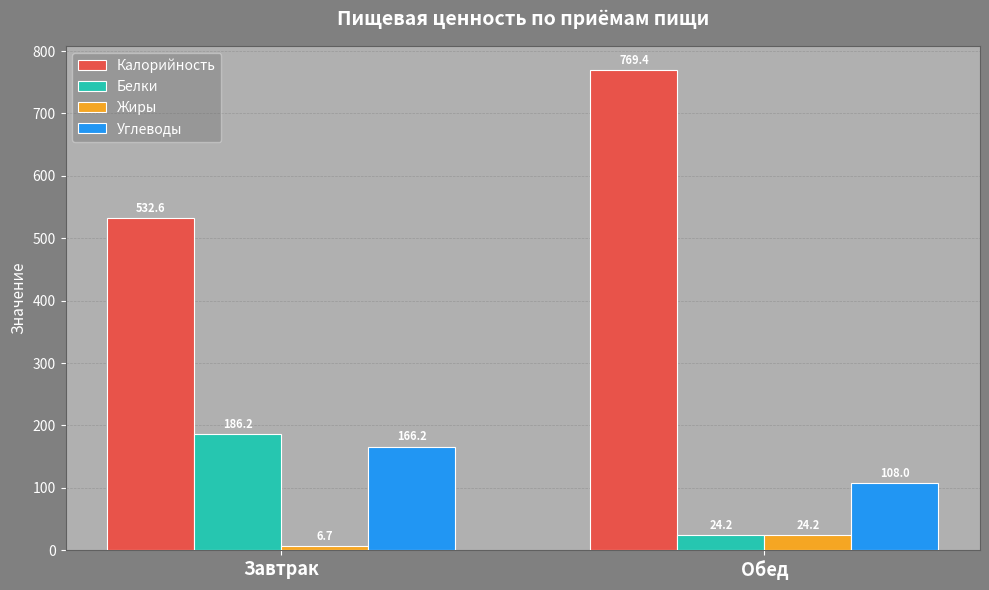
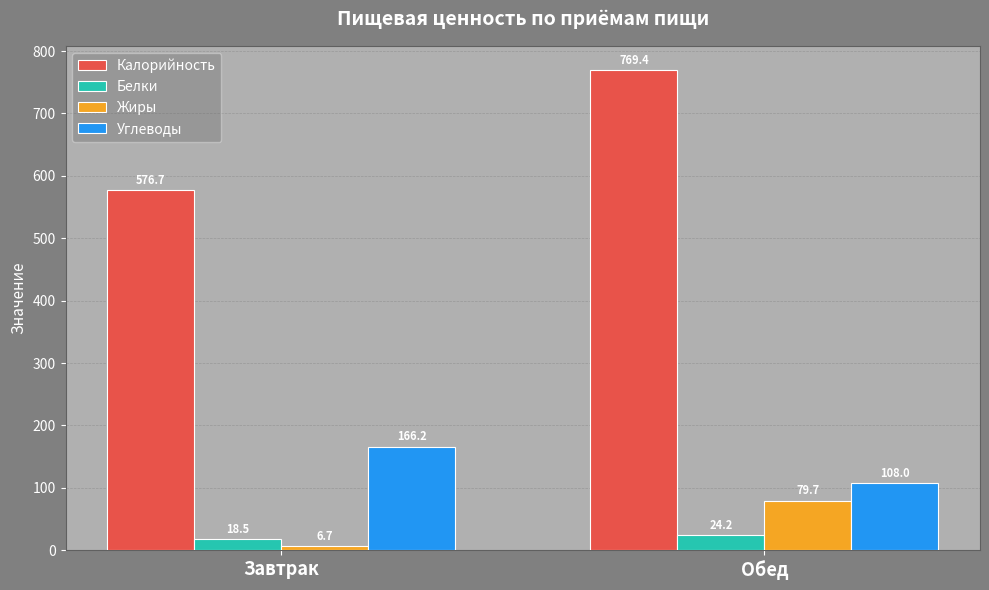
  {
    "Калорийность": {
-     "Завтрак": 532.6,
+     "Завтрак": 576.7,
      "Обед": 769.4
    },
    "Белки": {
-     "Завтрак": 186.2,
+     "Завтрак": 18.5,
      "Обед": 24.2
    },
    "Жиры": {
      "Завтрак": 6.7,
-     "Обед": 24.2
+     "Обед": 79.7
    },
    "Углеводы": {
      "Завтрак": 166.2,
      "Обед": 108.0
    }
  }
